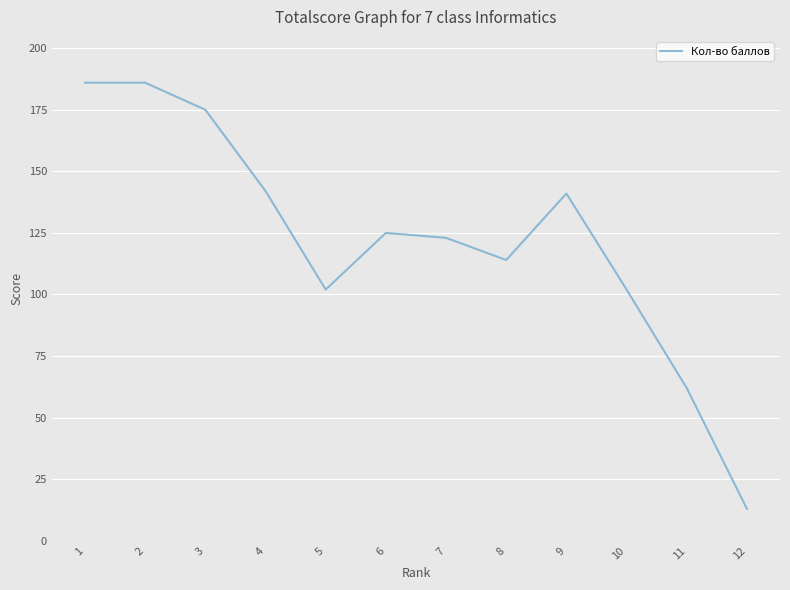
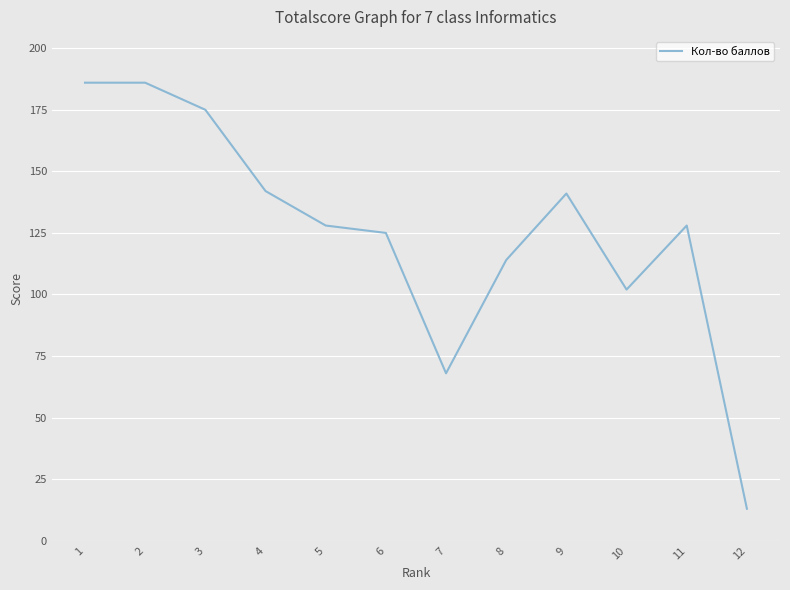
  {
    "1": 186,
    "2": 186,
    "3": 175,
    "4": 142,
-   "5": 102,
+   "5": 128,
    "6": 125,
-   "7": 123,
+   "7": 68,
    "8": 114,
    "9": 141,
    "10": 102,
-   "11": 62,
+   "11": 128,
    "12": 13
  }
